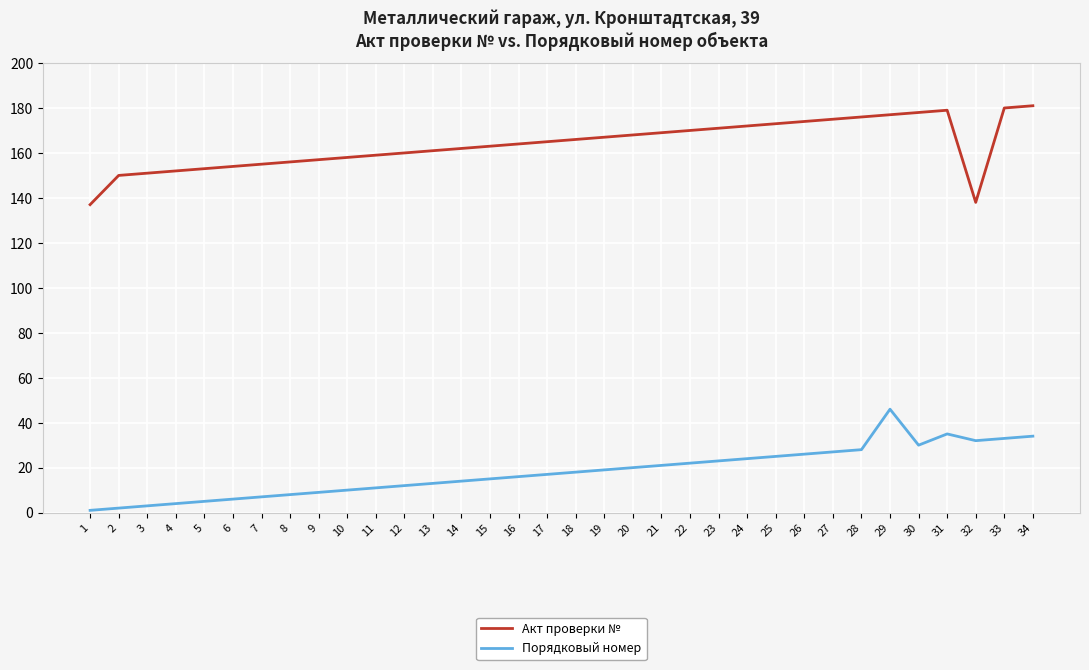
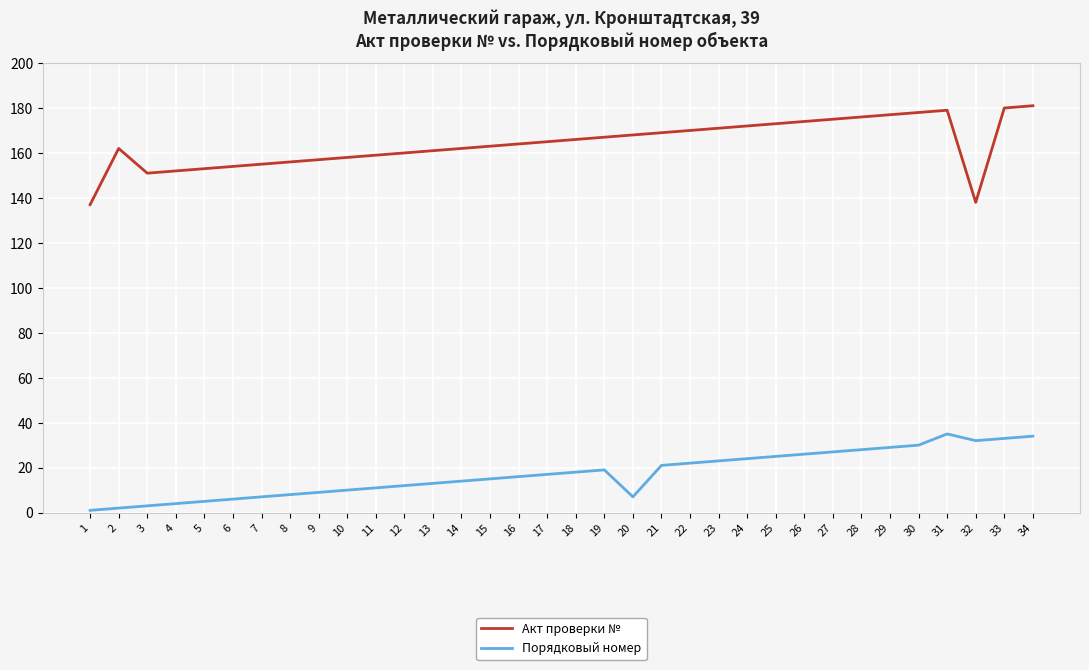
  {
    "Акт проверки №": {
      "1": 137,
-     "2": 150,
+     "2": 162,
      "3": 151,
      "4": 152,
      "5": 153,
      "6": 154,
      "7": 155,
      "8": 156,
      "9": 157,
      "10": 158,
      "11": 159,
      "12": 160,
      "13": 161,
      "14": 162,
      "15": 163,
      "16": 164,
      "17": 165,
      "18": 166,
      "19": 167,
      "20": 168,
      "21": 169,
      "22": 170,
      "23": 171,
      "24": 172,
      "25": 173,
      "26": 174,
      "27": 175,
      "28": 176,
      "29": 177,
      "30": 178,
      "31": 179,
      "32": 138,
      "33": 180,
      "34": 181
    },
    "Порядковый номер": {
      "1": 1,
      "2": 2,
      "3": 3,
      "4": 4,
      "5": 5,
      "6": 6,
      "7": 7,
      "8": 8,
      "9": 9,
      "10": 10,
      "11": 11,
      "12": 12,
      "13": 13,
      "14": 14,
      "15": 15,
      "16": 16,
      "17": 17,
      "18": 18,
      "19": 19,
-     "20": 20,
+     "20": 7,
      "21": 21,
      "22": 22,
      "23": 23,
      "24": 24,
      "25": 25,
      "26": 26,
      "27": 27,
      "28": 28,
-     "29": 46,
+     "29": 29,
      "30": 30,
      "31": 35,
      "32": 32,
      "33": 33,
      "34": 34
    }
  }
